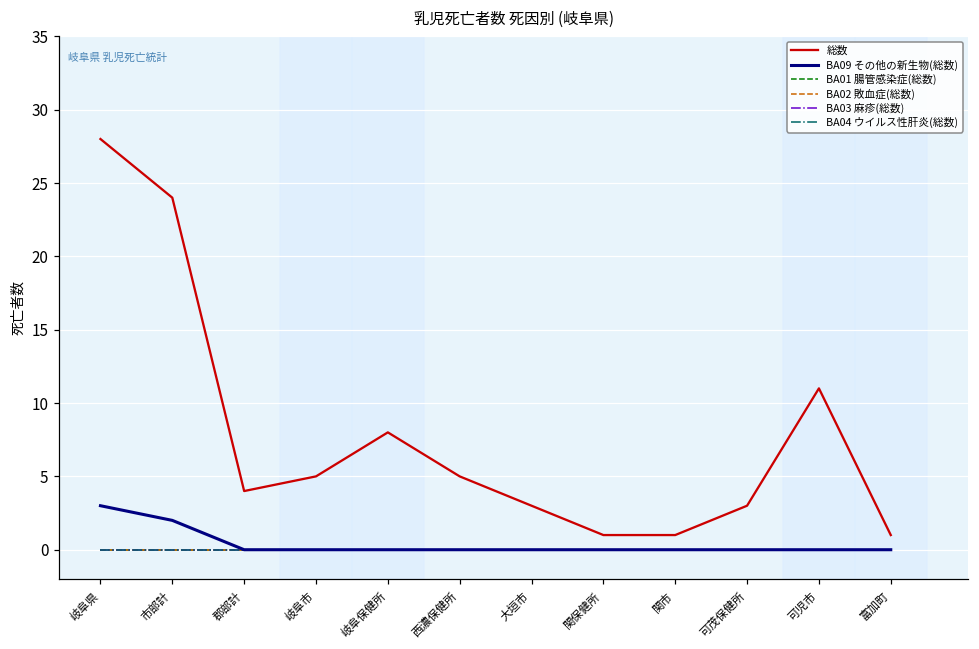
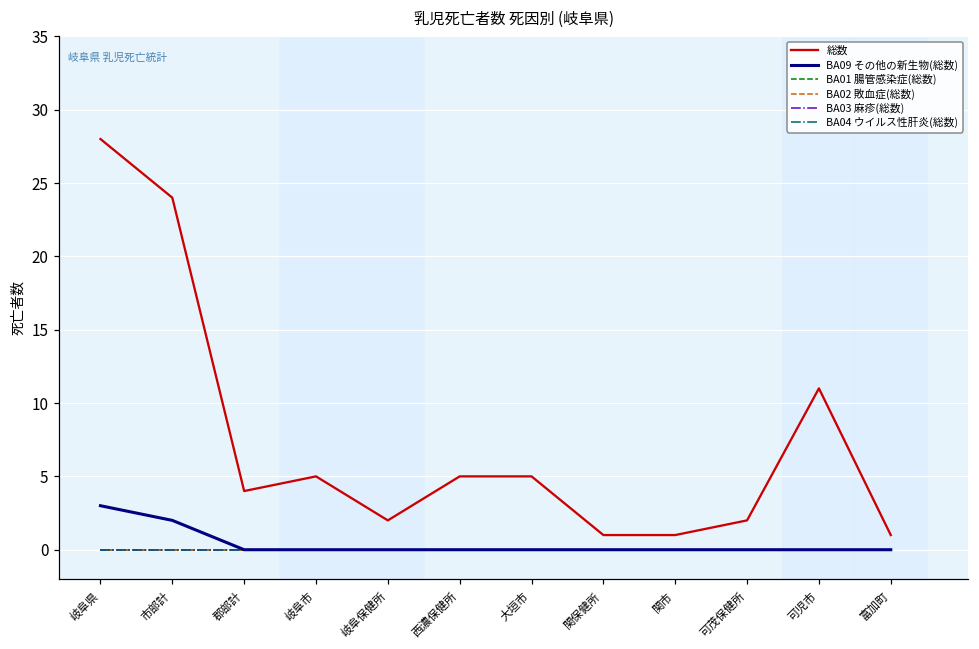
  {
    "総数": {
      "岐阜県": 28,
      "市部計": 24,
      "郡部計": 4,
      "岐阜市": 5,
-     "岐阜保健所": 8,
+     "岐阜保健所": 2,
      "西濃保健所": 5,
-     "大垣市": 3,
+     "大垣市": 5,
      "関保健所": 1,
      "関市": 1,
-     "可茂保健所": 3,
+     "可茂保健所": 2,
      "可児市": 11,
      "富加町": 1
    },
    "BA09 その他の新生物(総数)": {
      "岐阜県": 3,
      "市部計": 2
    },
    "BA04 ウイルス性肝炎(総数)": {
      "岐阜県": 0,
      "市部計": 0
    }
  }
